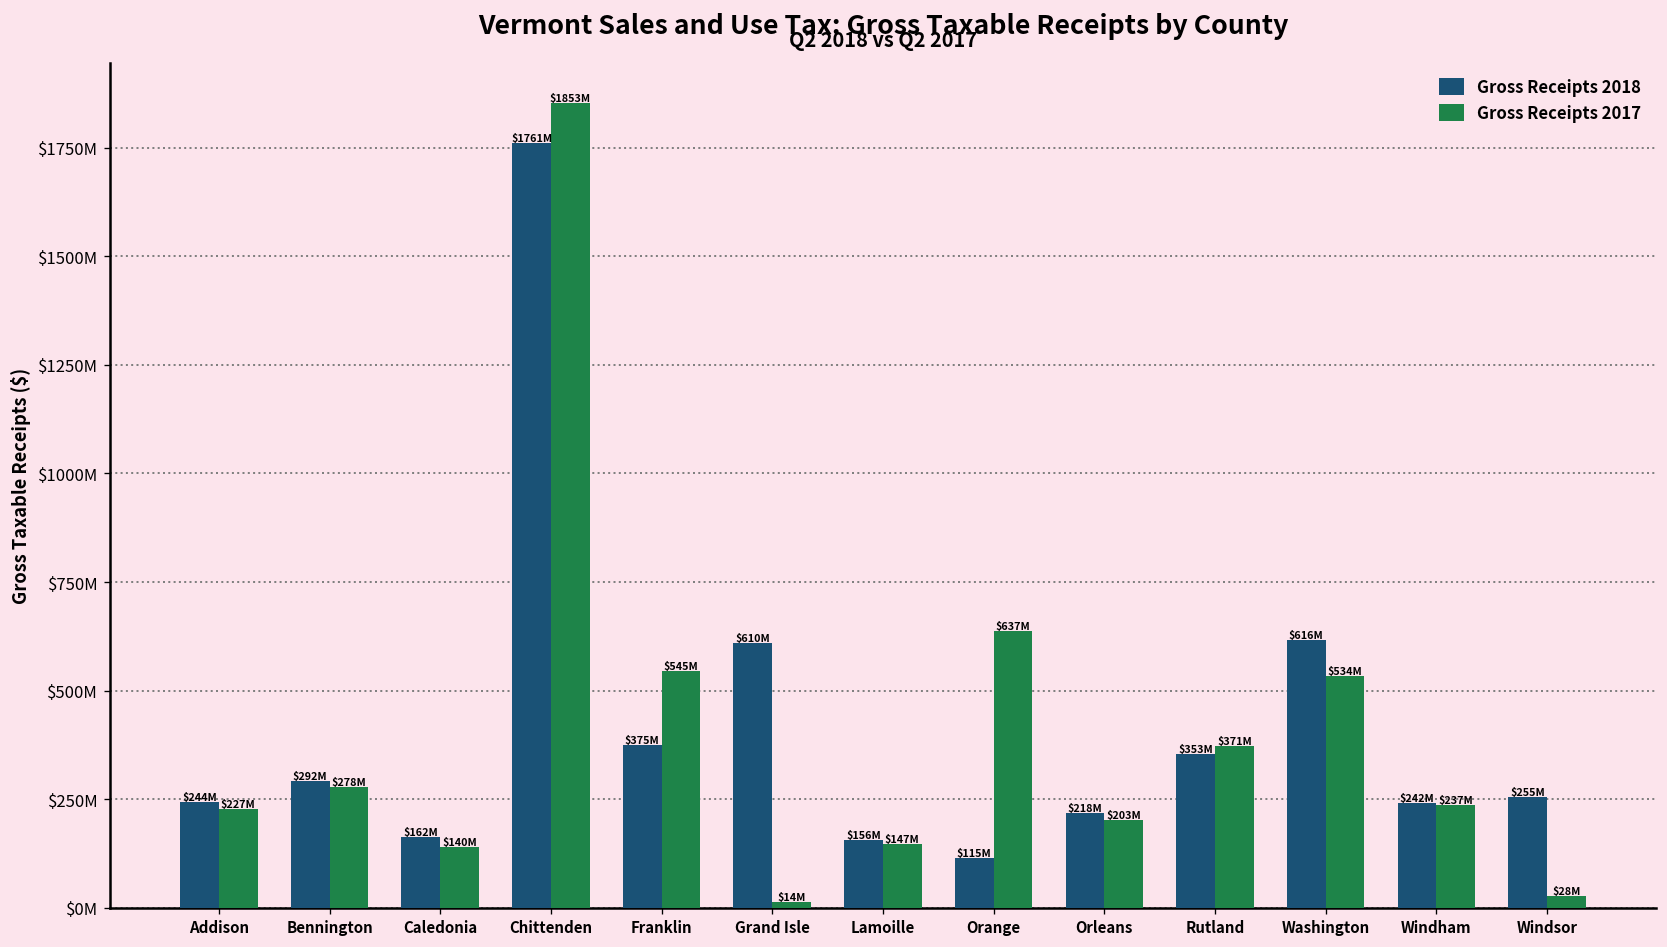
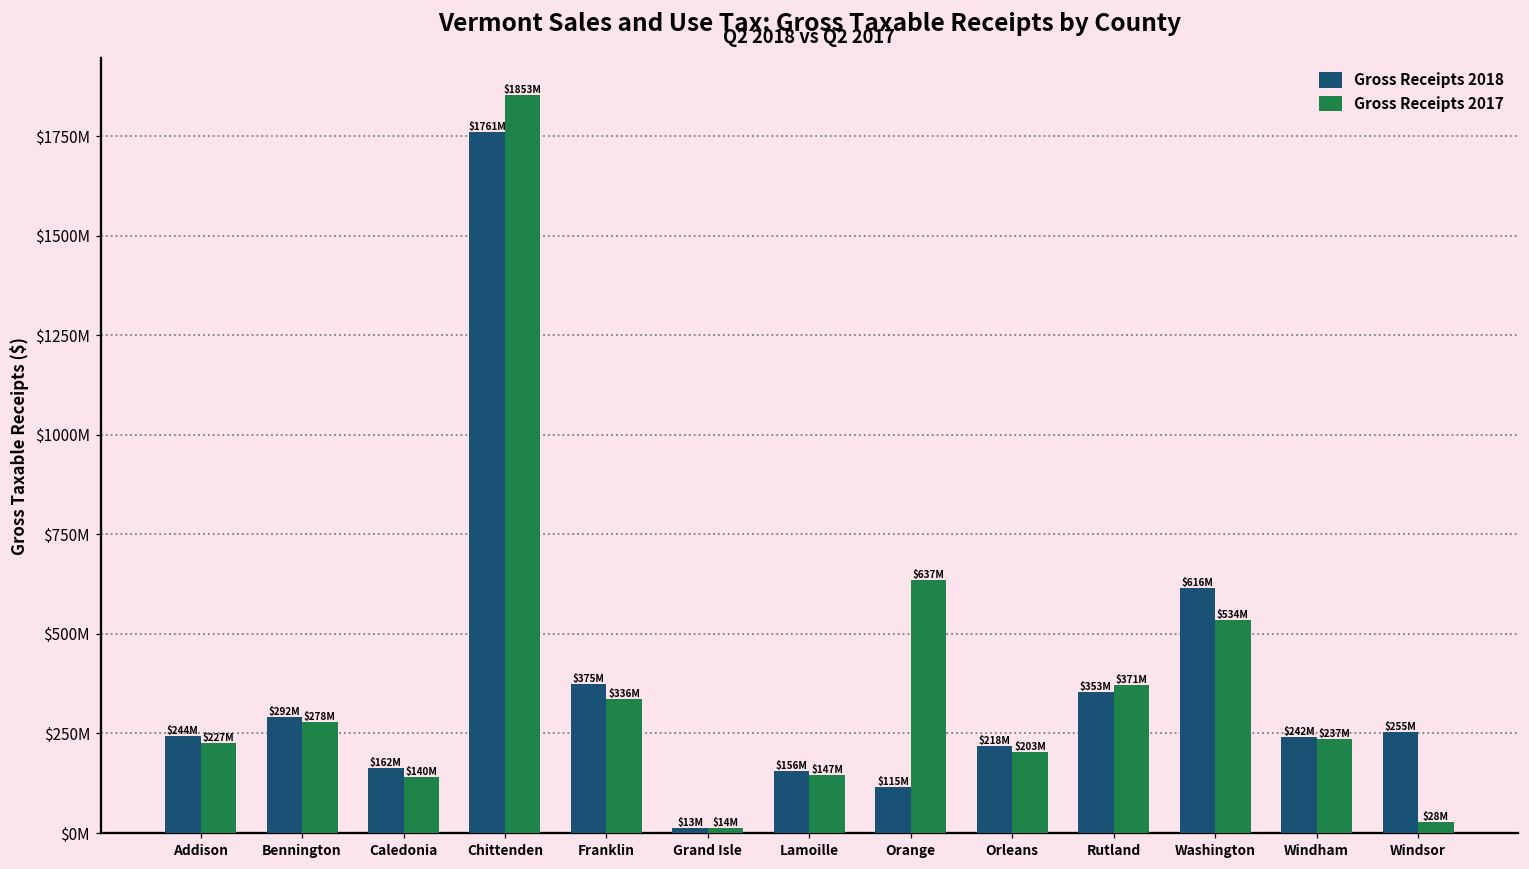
  {
    "Gross Receipts 2018": {
      "Addison": "$244M",
      "Bennington": "$292M",
      "Caledonia": "$162M",
      "Chittenden": "$1761M",
      "Franklin": "$375M",
-     "Grand Isle": "$610M",
+     "Grand Isle": "$13M",
      "Lamoille": "$156M",
      "Orange": "$115M",
      "Orleans": "$218M",
      "Rutland": "$353M",
      "Washington": "$616M",
      "Windham": "$242M",
      "Windsor": "$255M"
    },
    "Gross Receipts 2017": {
      "Addison": "$227M",
      "Bennington": "$278M",
      "Caledonia": "$140M",
      "Chittenden": "$1853M",
-     "Franklin": "$545M",
+     "Franklin": "$336M",
      "Grand Isle": "$14M",
      "Lamoille": "$147M",
      "Orange": "$637M",
      "Orleans": "$203M",
      "Rutland": "$371M",
      "Washington": "$534M",
      "Windham": "$237M",
      "Windsor": "$28M"
    }
  }
